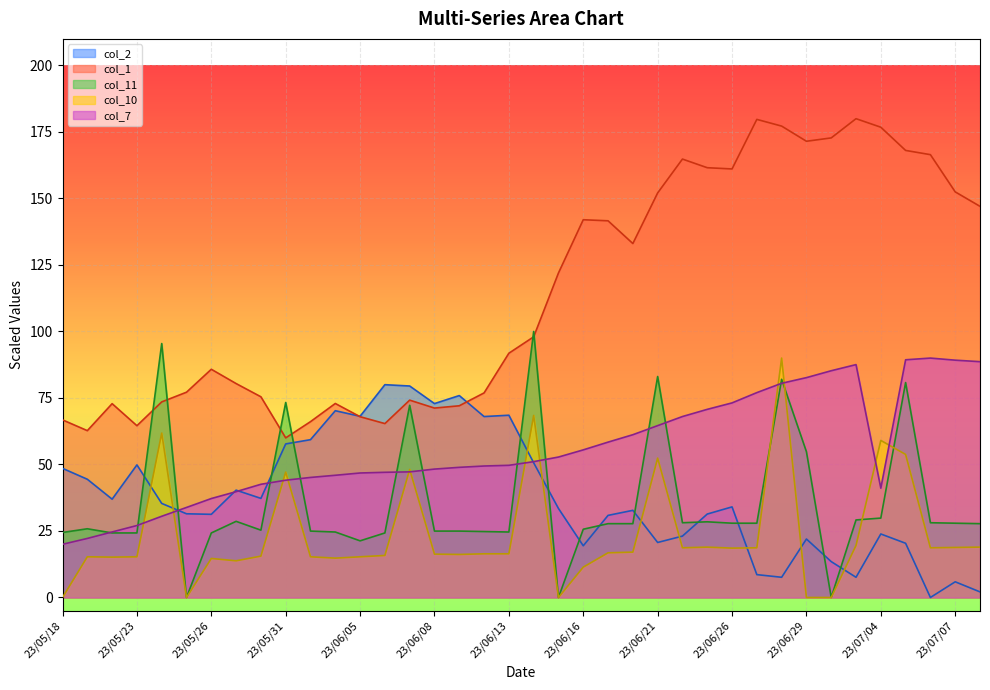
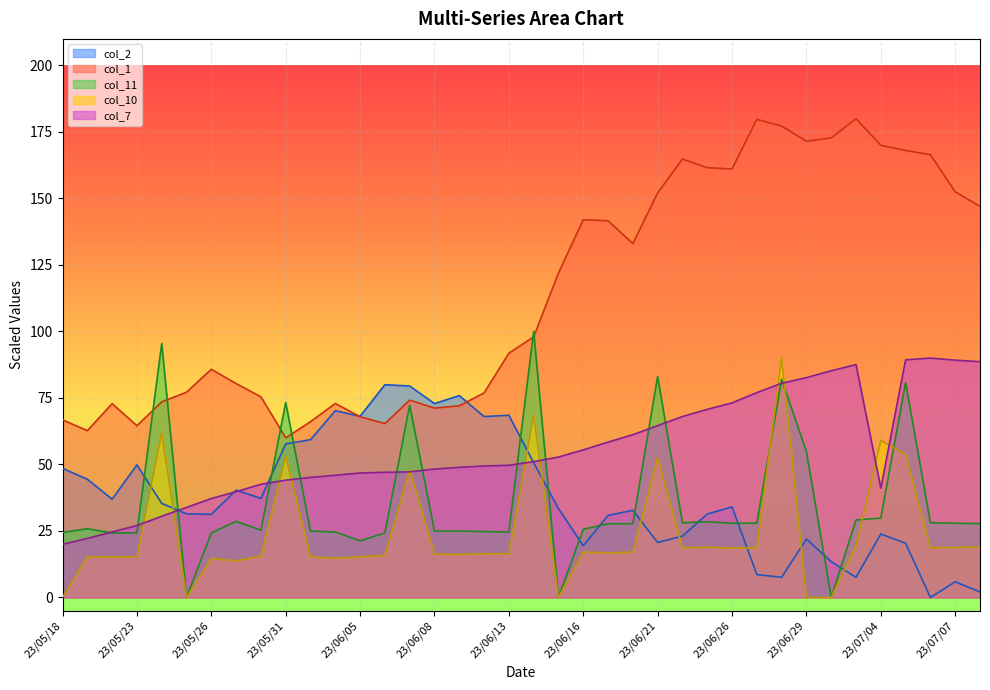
  {
    "col_2": {
      "23/05/18": 49,
      "23/05/23": 50,
      "23/05/26": 31,
      "23/05/31": 58,
      "23/06/08": 73,
      "23/06/13": 69,
      "23/06/16": 19,
      "23/06/21": 21,
      "23/06/26": 34,
      "23/06/29": 22,
      "23/07/04": 24,
      "23/07/07": 6
    },
    "col_1": {
      "23/05/18": 67,
      "23/05/23": 65,
      "23/05/26": 86,
      "23/05/31": 60,
      "23/06/08": 71,
      "23/06/13": 92,
      "23/06/16": 142,
      "23/06/21": 152,
      "23/06/26": 161,
      "23/06/29": 172,
-     "23/07/04": 177,
+     "23/07/04": 170,
      "23/07/07": 152
    },
    "col_11": {
      "23/05/18": 24,
      "23/05/23": 24,
      "23/05/26": 24,
      "23/05/31": 73,
      "23/06/05": 21,
      "23/06/08": 25,
      "23/06/13": 25,
      "23/06/16": 26,
      "23/06/21": 83,
      "23/06/26": 28,
      "23/06/29": 55,
      "23/07/04": 30,
      "23/07/07": 28
    },
    "col_10": {
      "23/05/18": 0,
      "23/05/23": 15,
      "23/05/26": 15,
-     "23/05/31": 47,
+     "23/05/31": 53,
      "23/06/05": 15,
      "23/06/08": 16,
      "23/06/13": 16,
-     "23/06/16": 11,
+     "23/06/16": 17,
      "23/06/21": 52,
      "23/06/26": 19,
      "23/06/29": 0,
      "23/07/04": 59,
      "23/07/07": 19
    },
    "col_7": {
      "23/05/18": 20,
      "23/05/23": 27,
      "23/05/26": 37,
      "23/05/31": 44,
      "23/06/05": 47,
      "23/06/08": 48,
      "23/06/13": 50,
      "23/06/16": 55,
      "23/06/21": 65,
      "23/06/26": 73,
      "23/06/29": 83,
      "23/07/04": 41,
      "23/07/07": 89
    }
  }
